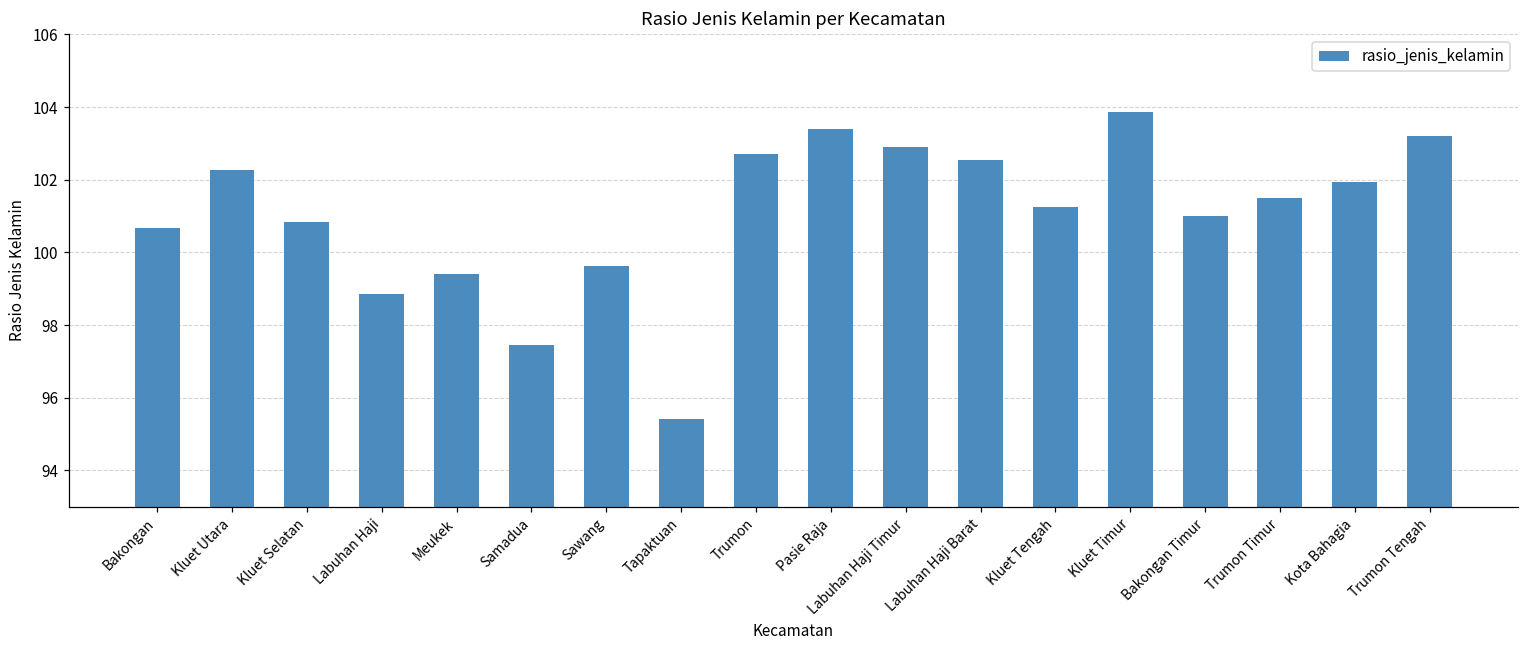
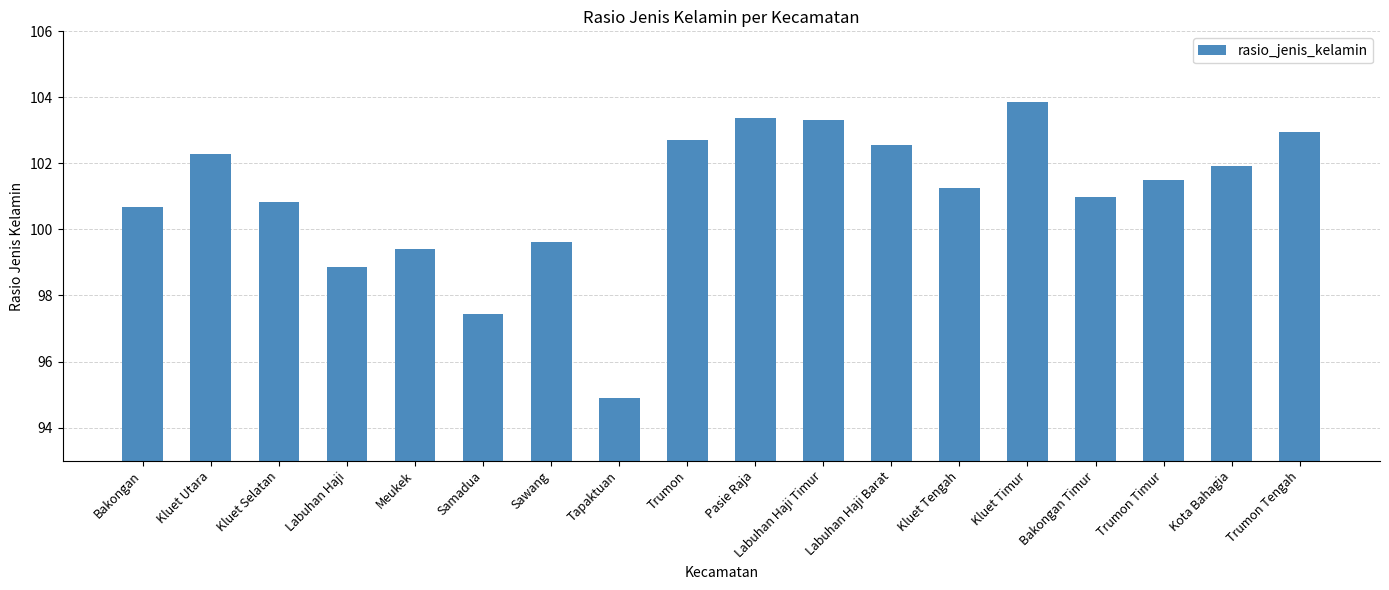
  {
    "Bakongan": 100.7,
    "Kluet Utara": 102.3,
    "Kluet Selatan": 100.8,
    "Labuhan Haji": 98.9,
    "Meukek": 99.4,
    "Samadua": 97.4,
    "Sawang": 99.6,
-   "Tapaktuan": 95.4,
+   "Tapaktuan": 94.9,
    "Trumon": 102.7,
    "Pasie Raja": 103.4,
-   "Labuhan Haji Timur": 102.9,
+   "Labuhan Haji Timur": 103.3,
    "Labuhan Haji Barat": 102.6,
    "Kluet Tengah": 101.3,
    "Kluet Timur": 103.9,
    "Bakongan Timur": 101.0,
    "Trumon Timur": 101.5,
    "Kota Bahagia": 101.9,
-   "Trumon Tengah": 103.2
+   "Trumon Tengah": 103.0
  }
